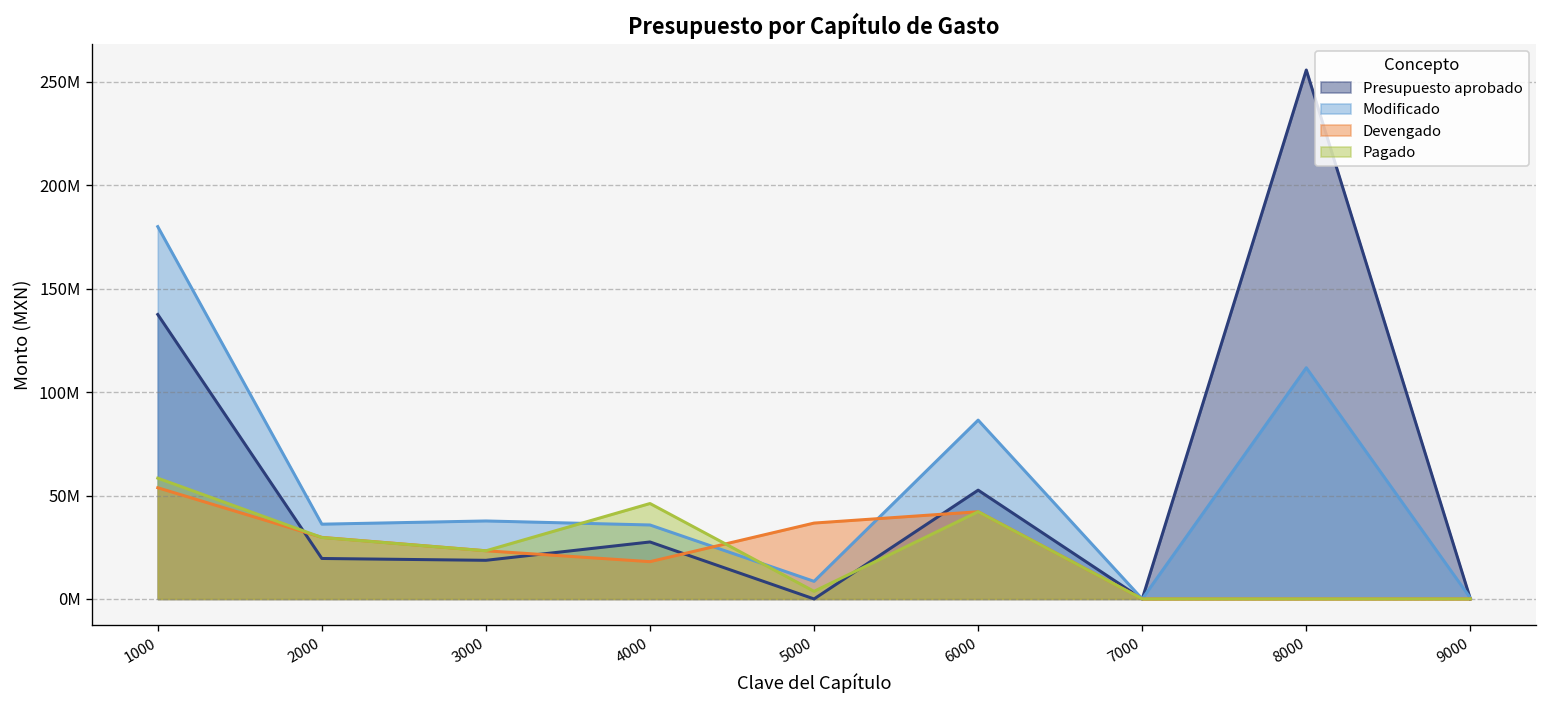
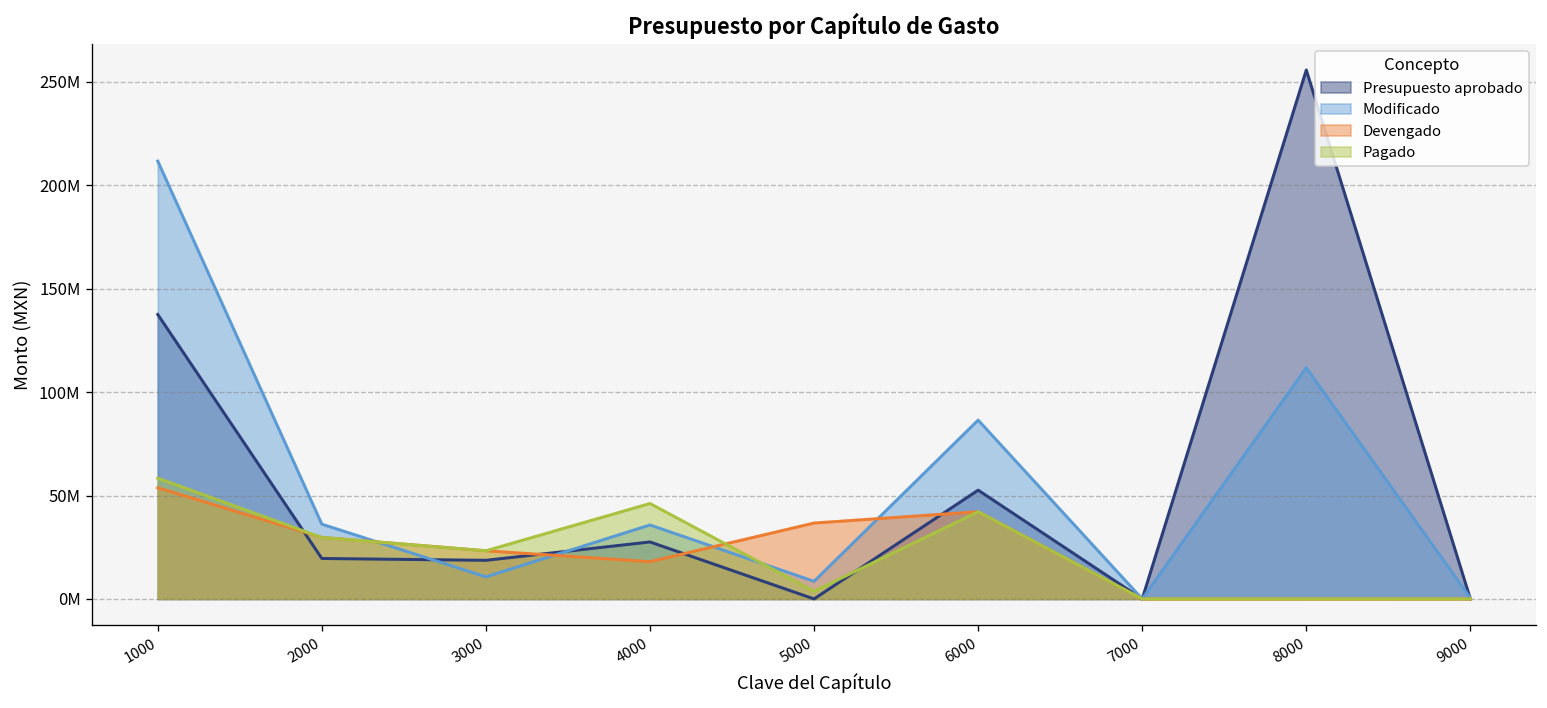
  {
    "Presupuesto aprobado": {
      "1000": 138000000,
      "2000": 20000000,
      "3000": 19000000,
      "4000": 28000000,
      "5000": 0,
      "6000": 53000000,
      "8000": 256000000
    },
    "Modificado": {
-     "1000": 180000000,
+     "1000": 212000000,
      "2000": 36000000,
-     "3000": 38000000,
+     "3000": 11000000,
      "4000": 36000000,
      "5000": 9000000,
      "6000": 86000000,
      "8000": 112000000
    },
    "Devengado": {
      "1000": 54000000,
      "4000": 18000000,
      "5000": 37000000
    },
    "Pagado": {
      "1000": 58000000,
      "4000": 46000000,
      "5000": 4000000
    }
  }
